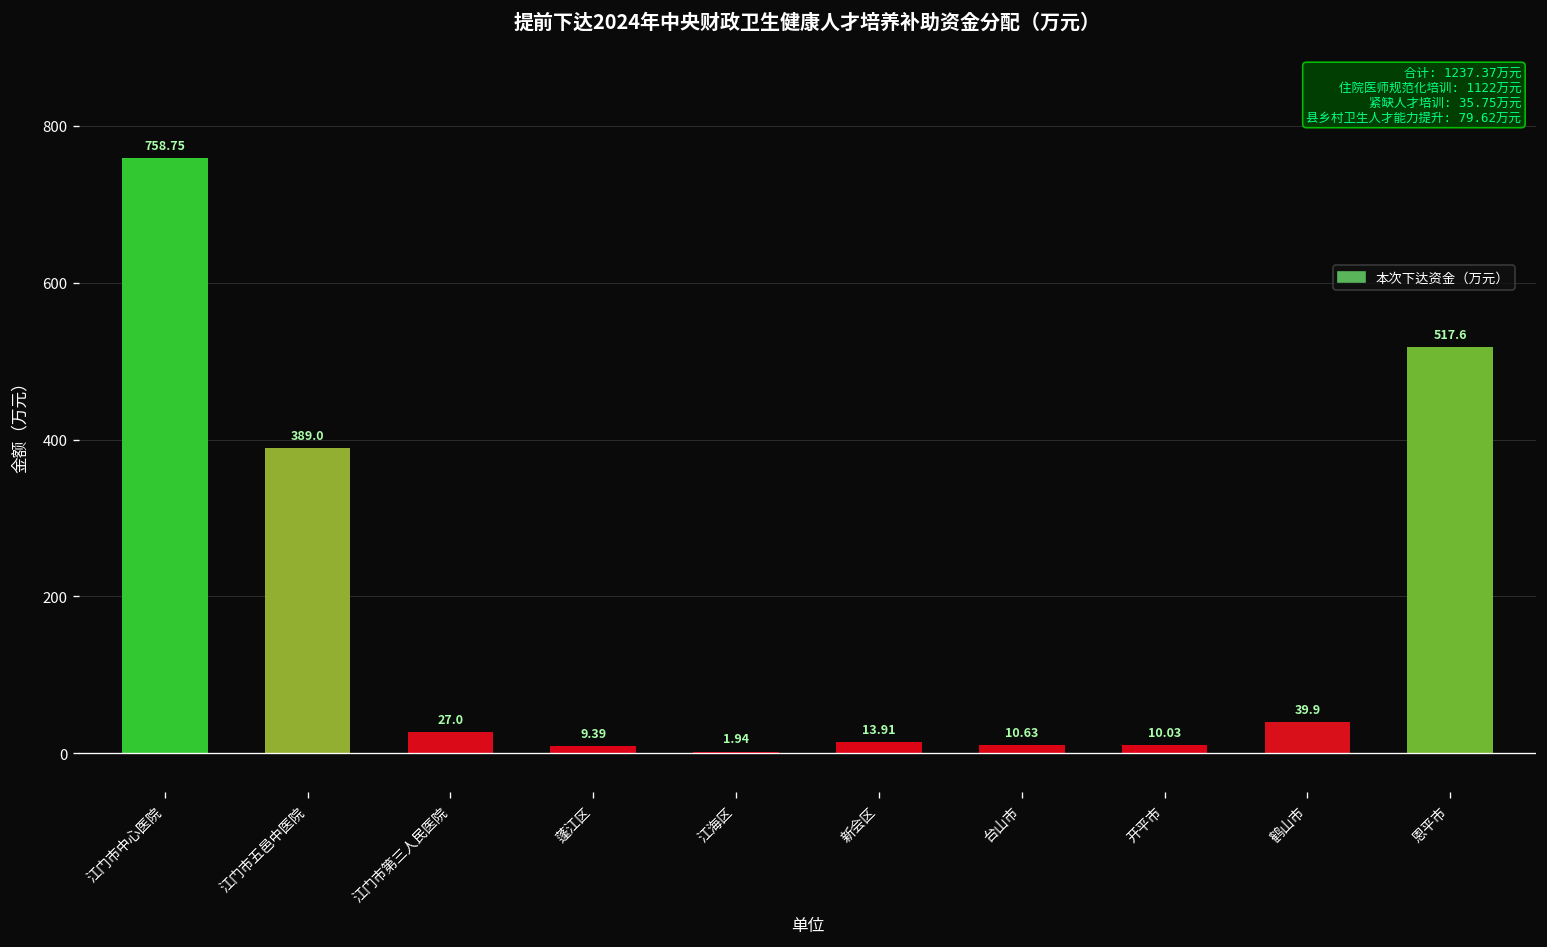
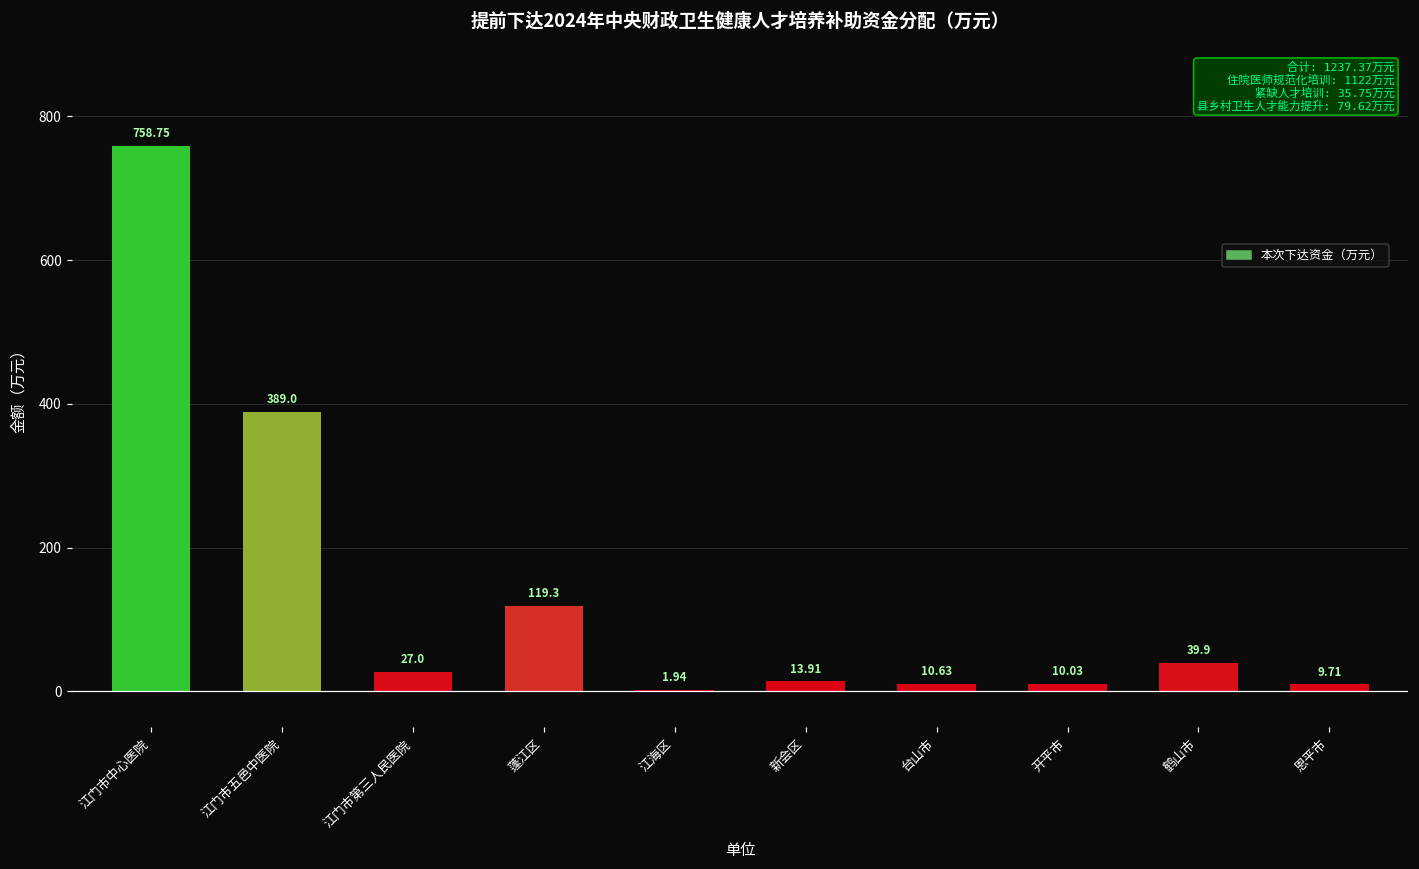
  {
    "江门市中心医院": 758.75,
    "江门市五邑中医院": 389.0,
    "江门市第三人民医院": 27.0,
-   "蓬江区": 9.39,
+   "蓬江区": 119.3,
    "江海区": 1.94,
    "新会区": 13.91,
    "台山市": 10.63,
    "开平市": 10.03,
    "鹤山市": 39.9,
-   "恩平市": 517.6
+   "恩平市": 9.71
  }
